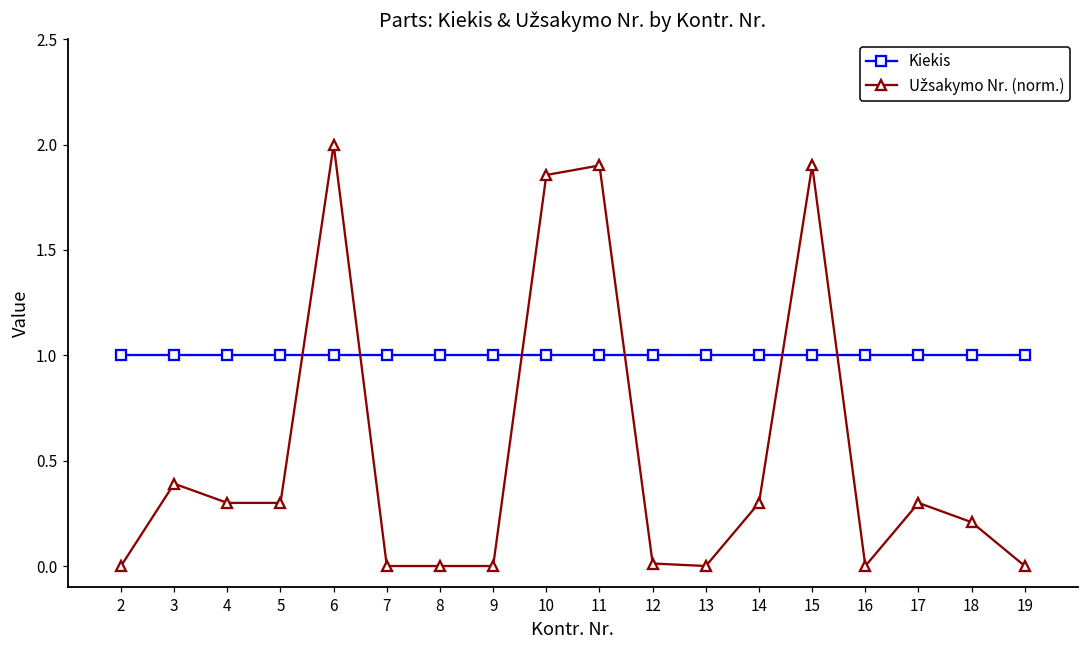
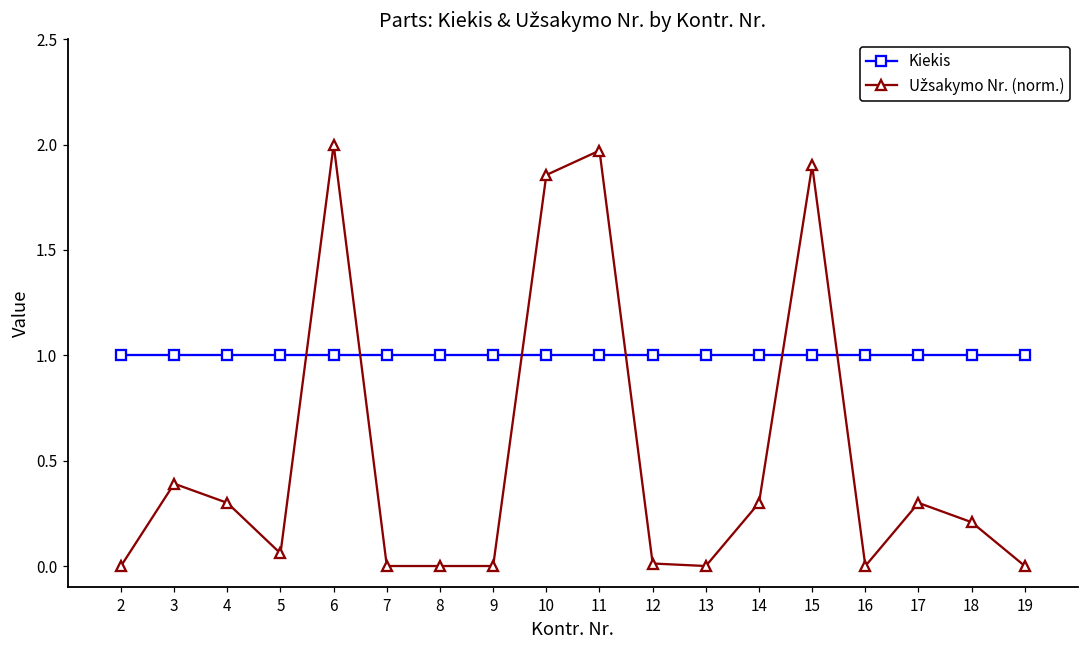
  {
    "Kiekis": {
      "2": 1.00,
      "3": 1.00,
      "4": 1.00,
      "5": 1.00,
      "6": 1.00,
      "7": 1.00,
      "8": 1.00,
      "9": 1.00,
      "10": 1.00,
      "11": 1.00,
      "12": 1.00,
      "13": 1.00,
      "14": 1.00,
      "15": 1.00,
      "16": 1.00,
      "17": 1.00,
      "18": 1.00,
      "19": 1.00
    },
    "Užsakymo Nr. (norm.)": {
      "2": 0.00,
      "3": 0.39,
      "4": 0.30,
-     "5": 0.30,
+     "5": 0.06,
      "6": 2.00,
      "7": 0.00,
      "8": 0.00,
      "9": 0.00,
      "10": 1.86,
-     "11": 1.90,
+     "11": 1.97,
      "12": 0.01,
      "13": 0.00,
      "14": 0.30,
      "15": 1.90,
      "16": 0.00,
      "17": 0.30,
      "18": 0.21,
      "19": 0.00
    }
  }
